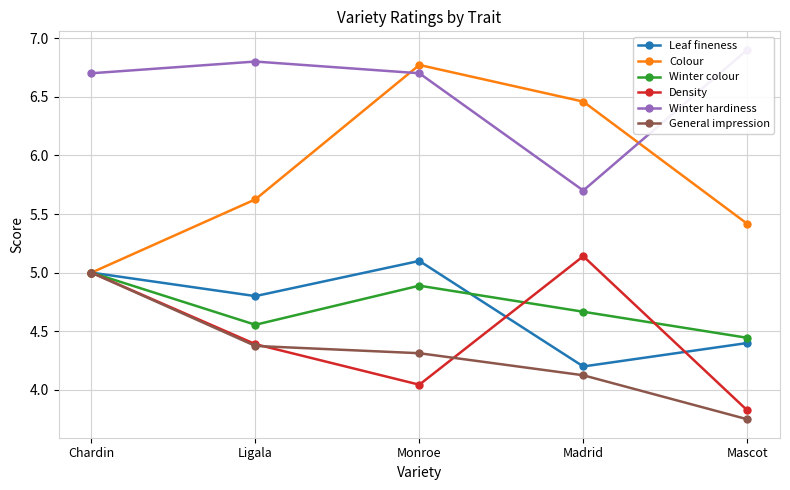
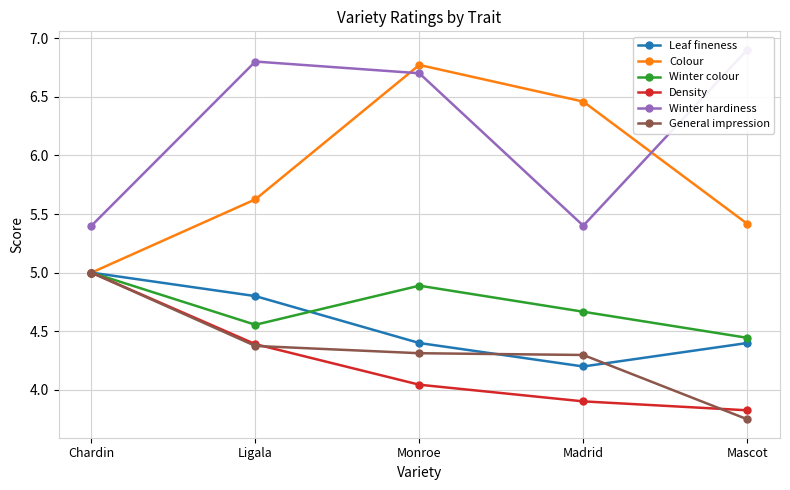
  {
    "Leaf fineness": {
      "Ligala": 4.8,
-     "Monroe": 5.1,
+     "Monroe": 4.4,
      "Madrid": 4.2,
      "Mascot": 4.4
    },
    "Colour": {
      "Ligala": 5.63,
      "Monroe": 6.77,
      "Madrid": 6.46,
      "Mascot": 5.42
    },
    "Winter colour": {
      "Ligala": 4.56,
      "Monroe": 4.89,
      "Madrid": 4.67,
      "Mascot": 4.44
    },
    "Density": {
      "Monroe": 4.04,
-     "Madrid": 5.14,
+     "Madrid": 3.90,
      "Mascot": 3.83
    },
    "Winter hardiness": {
-     "Chardin": 6.7,
+     "Chardin": 5.4,
      "Ligala": 6.8,
      "Monroe": 6.7,
-     "Madrid": 5.7
+     "Madrid": 5.4
    },
    "General impression": {
      "Monroe": 4.31,
-     "Madrid": 4.13,
+     "Madrid": 4.30,
      "Mascot": 3.75
    }
  }
